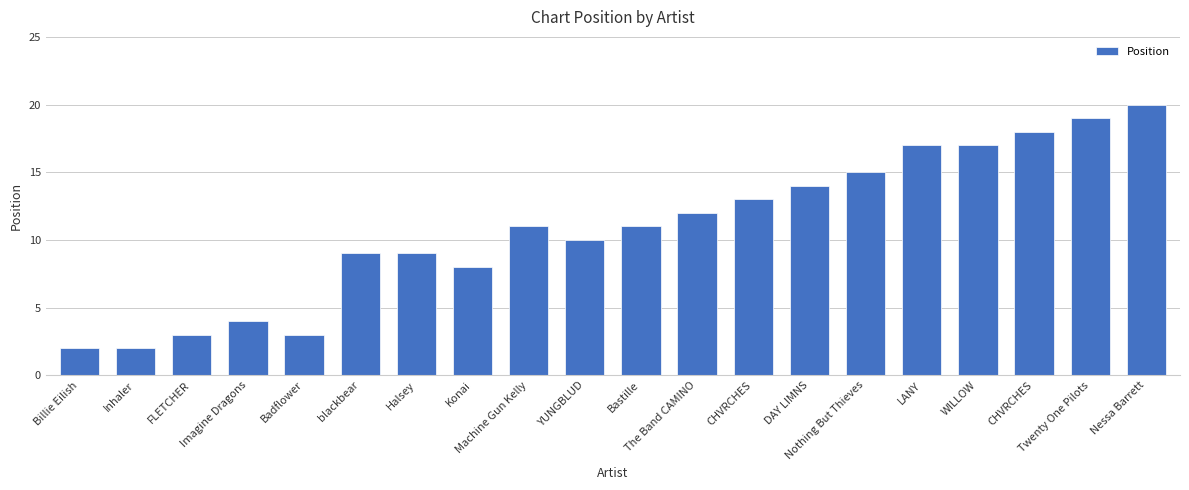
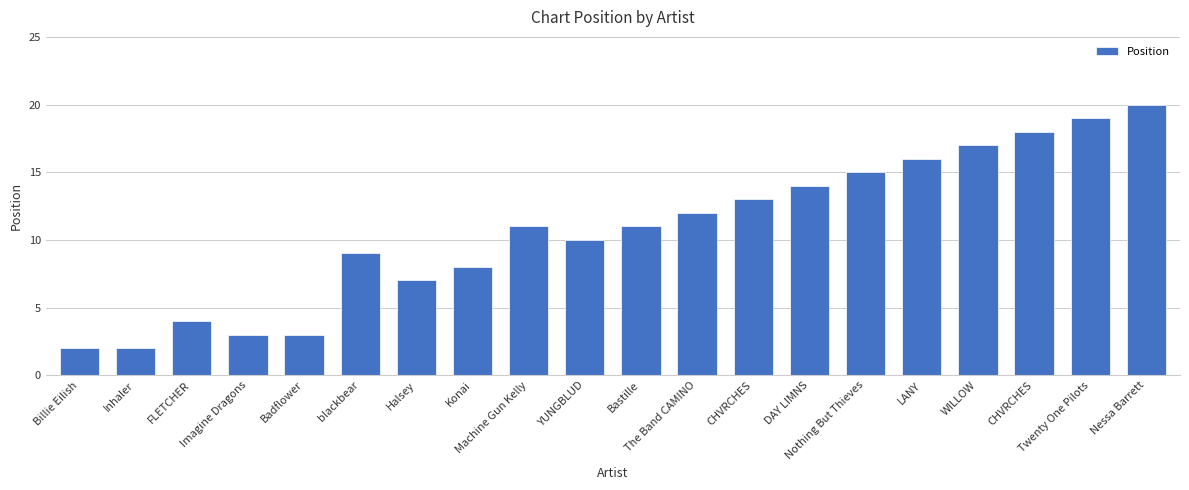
  {
    "Billie Eilish": 2,
    "Inhaler": 2,
-   "FLETCHER": 3,
-   "Imagine Dragons": 4,
+   "FLETCHER": 4,
+   "Imagine Dragons": 3,
    "Badflower": 3,
    "blackbear": 9,
-   "Halsey": 9,
+   "Halsey": 7,
    "Konai": 8,
    "Machine Gun Kelly": 11,
    "YUNGBLUD": 10,
    "Bastille": 11,
    "The Band CAMINO": 12,
    "DAY LIMNS": 14,
    "Nothing But Thieves": 15,
-   "LANY": 17,
+   "LANY": 16,
    "WILLOW": 17,
    "Twenty One Pilots": 19,
    "Nessa Barrett": 20
  }
